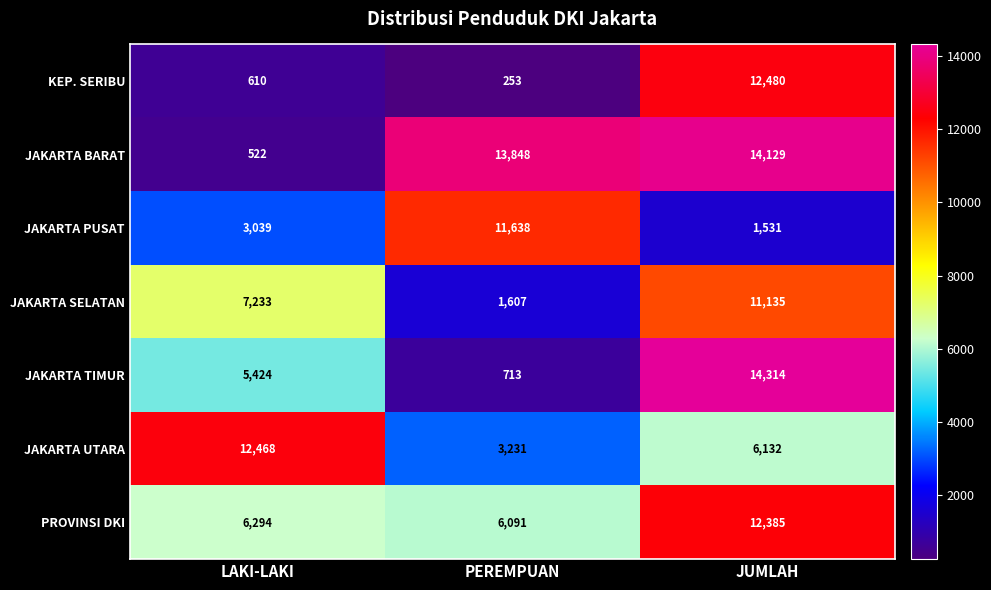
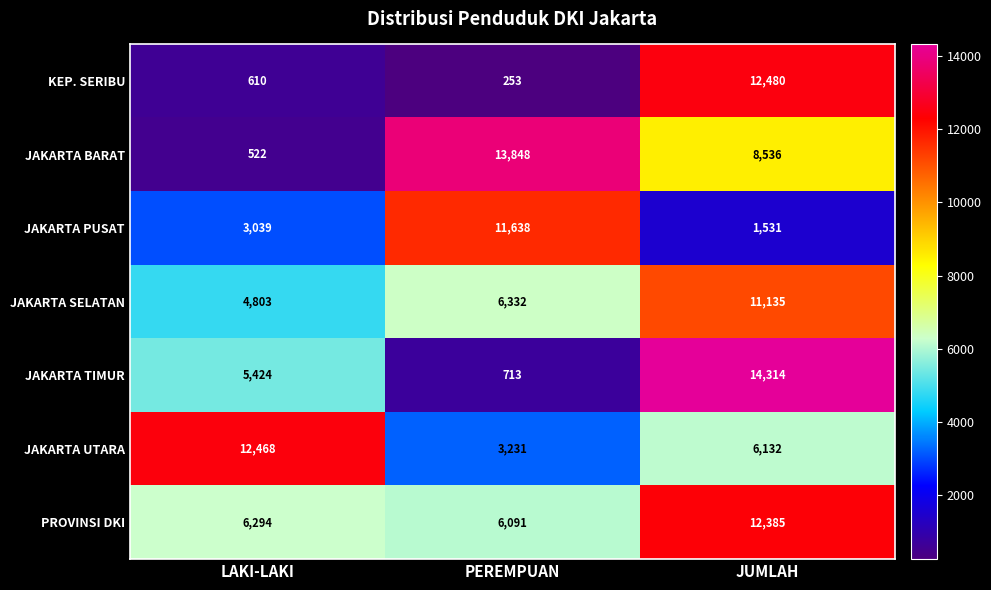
  {
    "KEP. SERIBU": {
      "LAKI-LAKI": "610",
      "PEREMPUAN": "253",
      "JUMLAH": "12,480"
    },
    "JAKARTA BARAT": {
      "LAKI-LAKI": "522",
      "PEREMPUAN": "13,848",
-     "JUMLAH": "14,129"
+     "JUMLAH": "8,536"
    },
    "JAKARTA PUSAT": {
      "LAKI-LAKI": "3,039",
      "PEREMPUAN": "11,638",
      "JUMLAH": "1,531"
    },
    "JAKARTA SELATAN": {
-     "LAKI-LAKI": "7,233",
-     "PEREMPUAN": "1,607",
+     "LAKI-LAKI": "4,803",
+     "PEREMPUAN": "6,332",
      "JUMLAH": "11,135"
    },
    "JAKARTA TIMUR": {
      "LAKI-LAKI": "5,424",
      "PEREMPUAN": "713",
      "JUMLAH": "14,314"
    },
    "JAKARTA UTARA": {
      "LAKI-LAKI": "12,468",
      "PEREMPUAN": "3,231",
      "JUMLAH": "6,132"
    },
    "PROVINSI DKI": {
      "LAKI-LAKI": "6,294",
      "PEREMPUAN": "6,091",
      "JUMLAH": "12,385"
    }
  }
